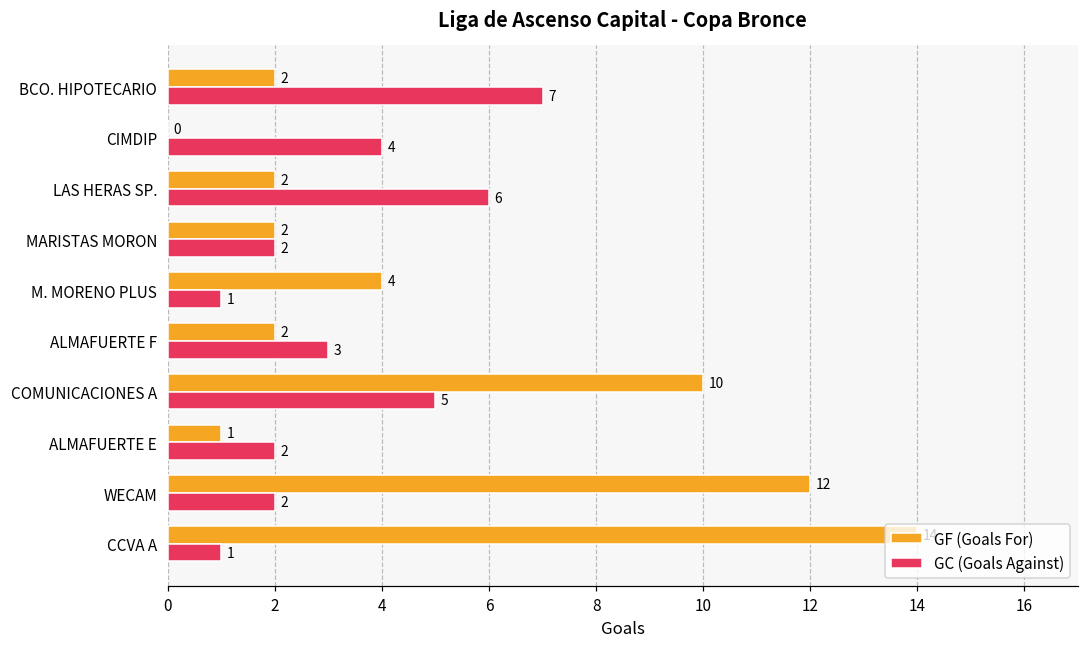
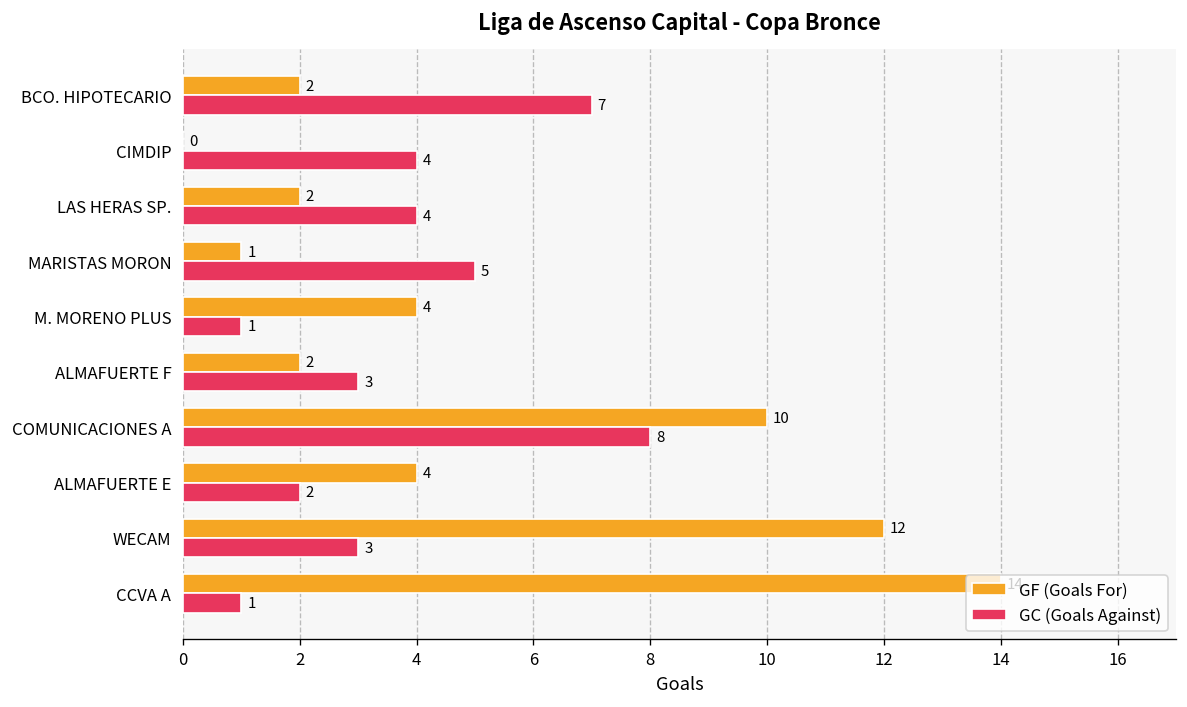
  {
    "GF (Goals For)": {
      "BCO. HIPOTECARIO": 2,
      "CIMDIP": 0,
      "LAS HERAS SP.": 2,
-     "MARISTAS MORON": 2,
+     "MARISTAS MORON": 1,
      "M. MORENO PLUS": 4,
      "ALMAFUERTE F": 2,
      "COMUNICACIONES A": 10,
-     "ALMAFUERTE E": 1,
+     "ALMAFUERTE E": 4,
      "WECAM": 12
    },
    "GC (Goals Against)": {
      "BCO. HIPOTECARIO": 7,
      "CIMDIP": 4,
-     "LAS HERAS SP.": 6,
-     "MARISTAS MORON": 2,
+     "LAS HERAS SP.": 4,
+     "MARISTAS MORON": 5,
      "M. MORENO PLUS": 1,
      "ALMAFUERTE F": 3,
-     "COMUNICACIONES A": 5,
+     "COMUNICACIONES A": 8,
      "ALMAFUERTE E": 2,
-     "WECAM": 2,
+     "WECAM": 3,
      "CCVA A": 1
    }
  }
